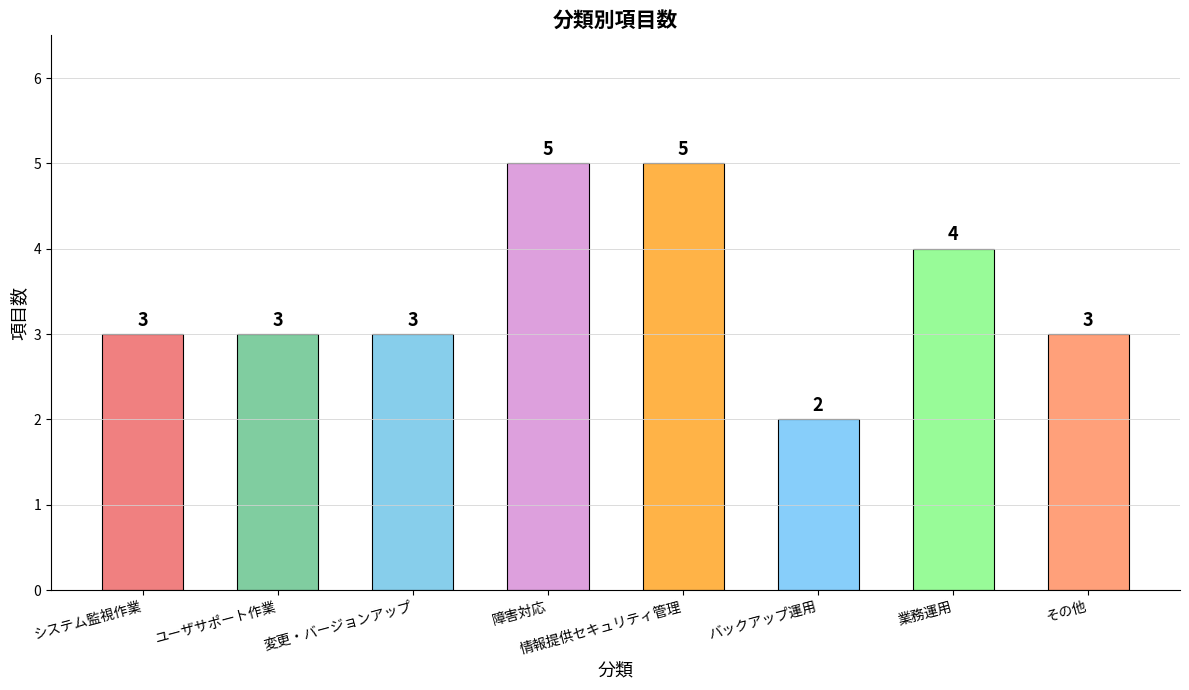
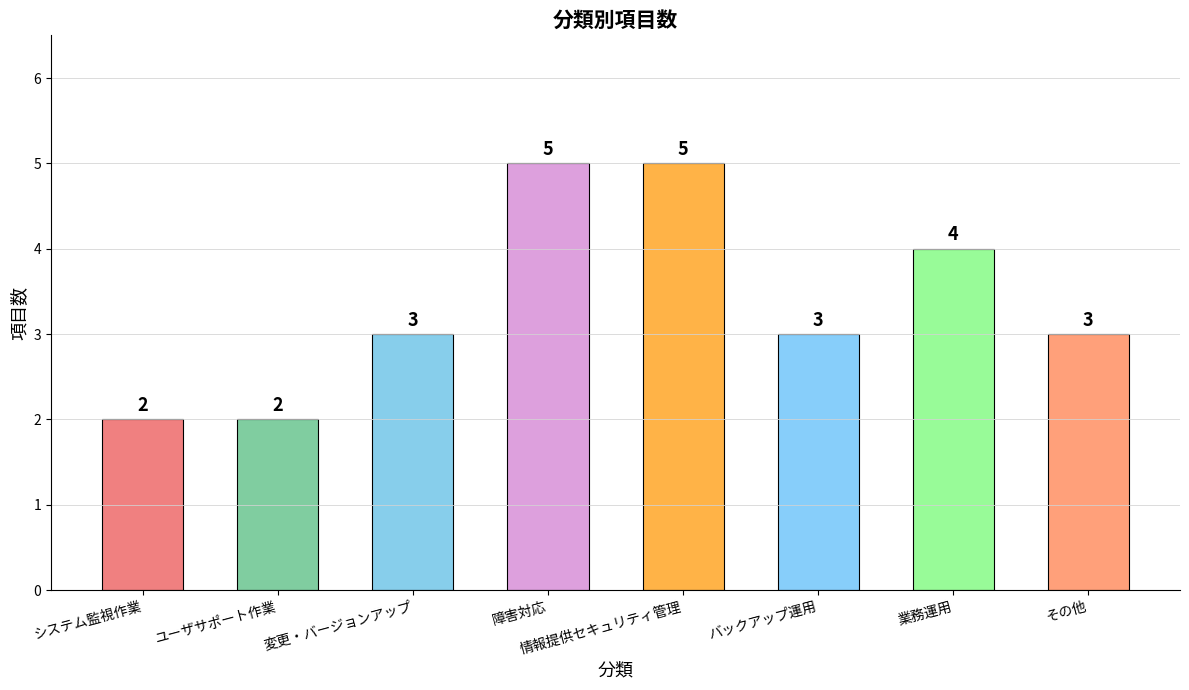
  {
-   "システム監視作業": 3,
-   "ユーザサポート作業": 3,
+   "システム監視作業": 2,
+   "ユーザサポート作業": 2,
    "変更・バージョンアップ": 3,
    "障害対応": 5,
    "情報提供セキュリティ管理": 5,
-   "バックアップ運用": 2,
+   "バックアップ運用": 3,
    "業務運用": 4,
    "その他": 3
  }
